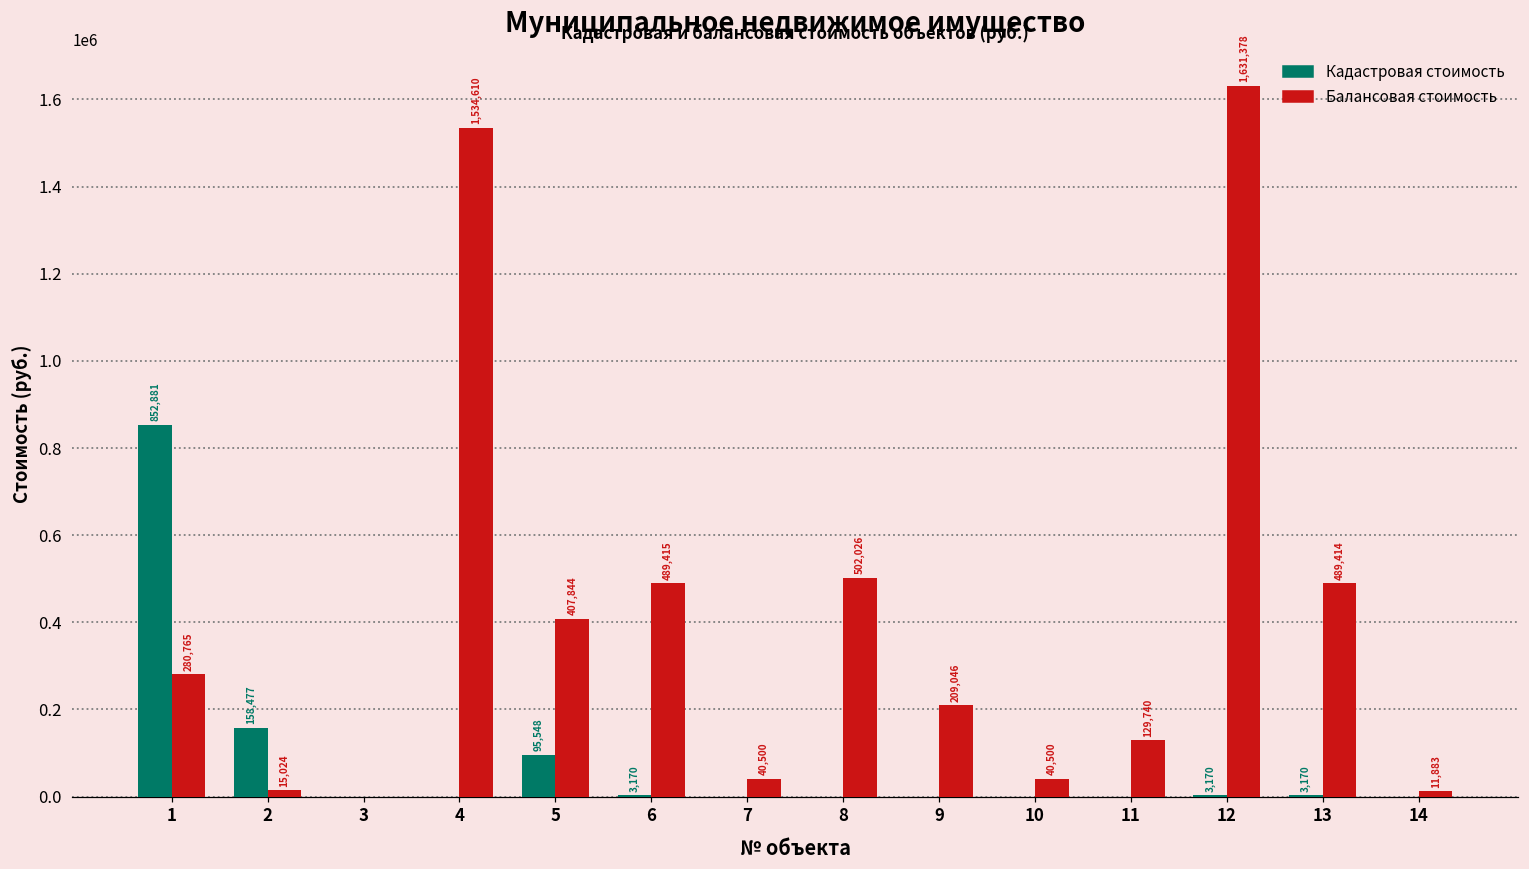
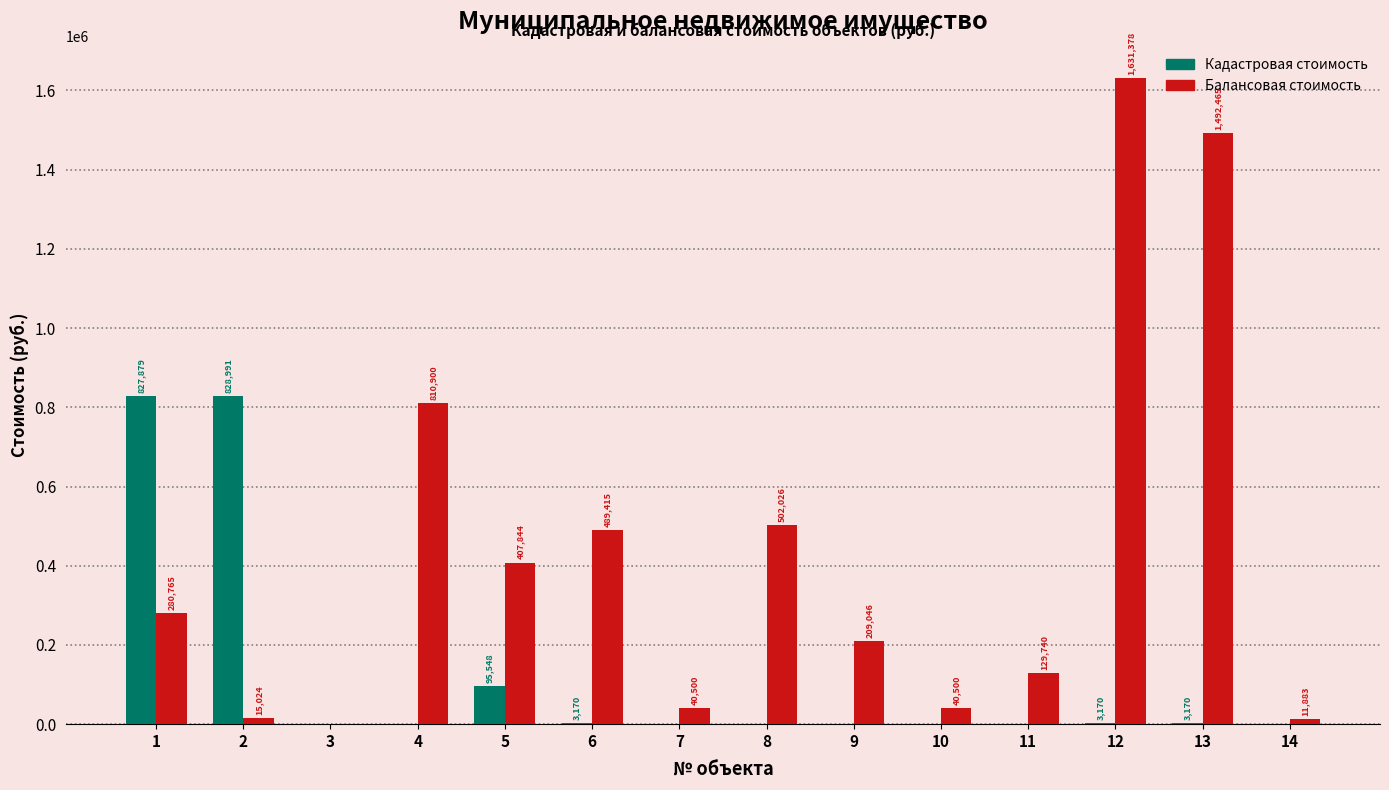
  {
    "Кадастровая стоимость": {
-     "1": "852,881",
-     "2": "158,477",
+     "1": "827,879",
+     "2": "828,991",
      "5": "95,548",
      "6": "3,170",
      "12": "3,170",
      "13": "3,170"
    },
    "Балансовая стоимость": {
      "1": "280,765",
      "2": "15,024",
-     "4": "1,534,610",
+     "4": "810,900",
      "5": "407,844",
      "6": "489,415",
      "7": "40,500",
      "8": "502,026",
      "9": "209,046",
      "10": "40,500",
      "11": "129,740",
      "12": "1,631,378",
-     "13": "489,414",
+     "13": "1,492,465",
      "14": "11,883"
    }
  }
